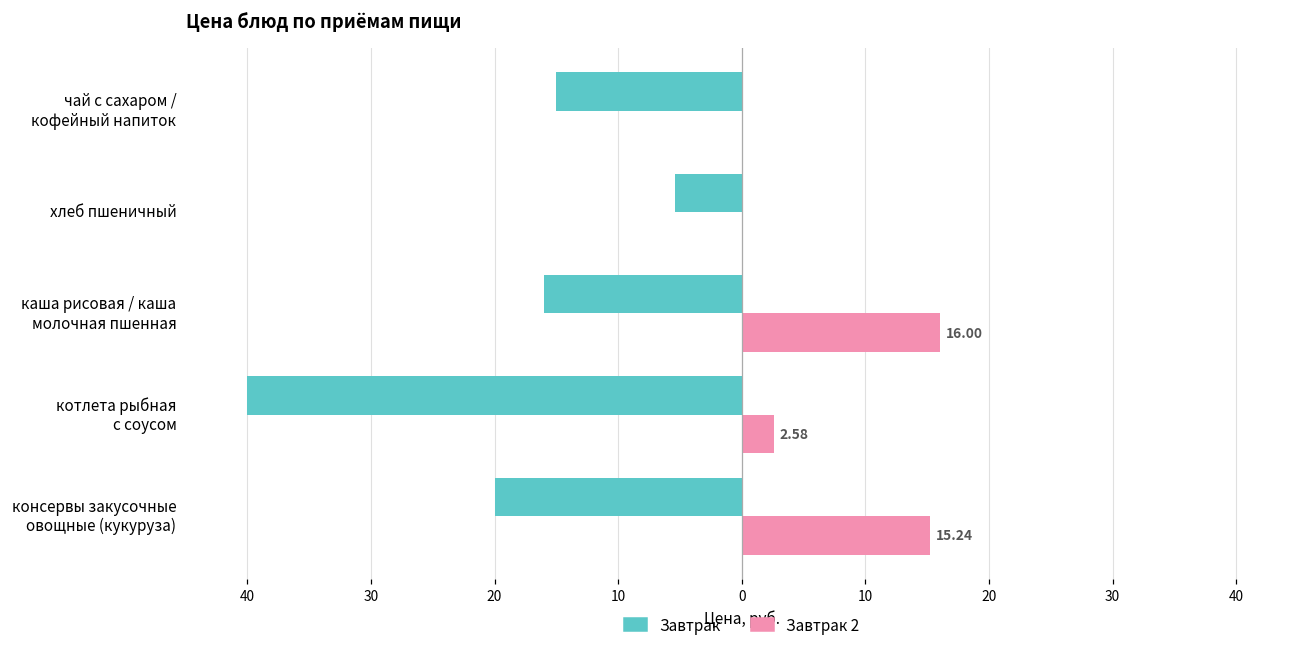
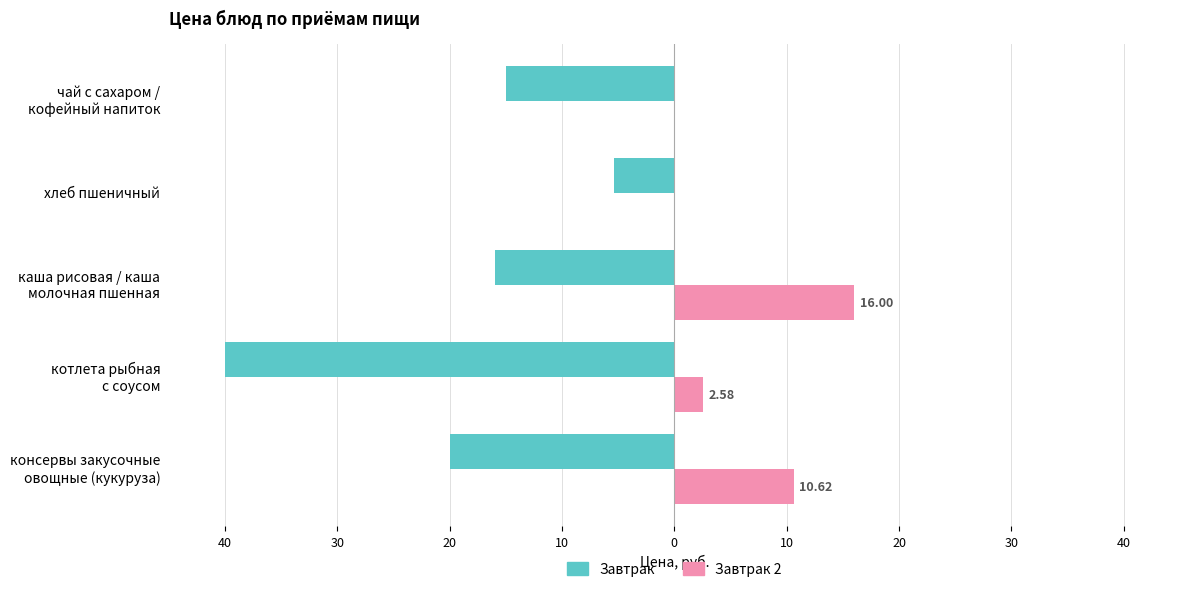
  {
    "Завтрак 2": {
      "каша рисовая / каша молочная пшенная": 16.00,
      "котлета рыбная с соусом": 2.58,
-     "консервы закусочные овощные (кукуруза)": 15.24
+     "консервы закусочные овощные (кукуруза)": 10.62
    }
  }
